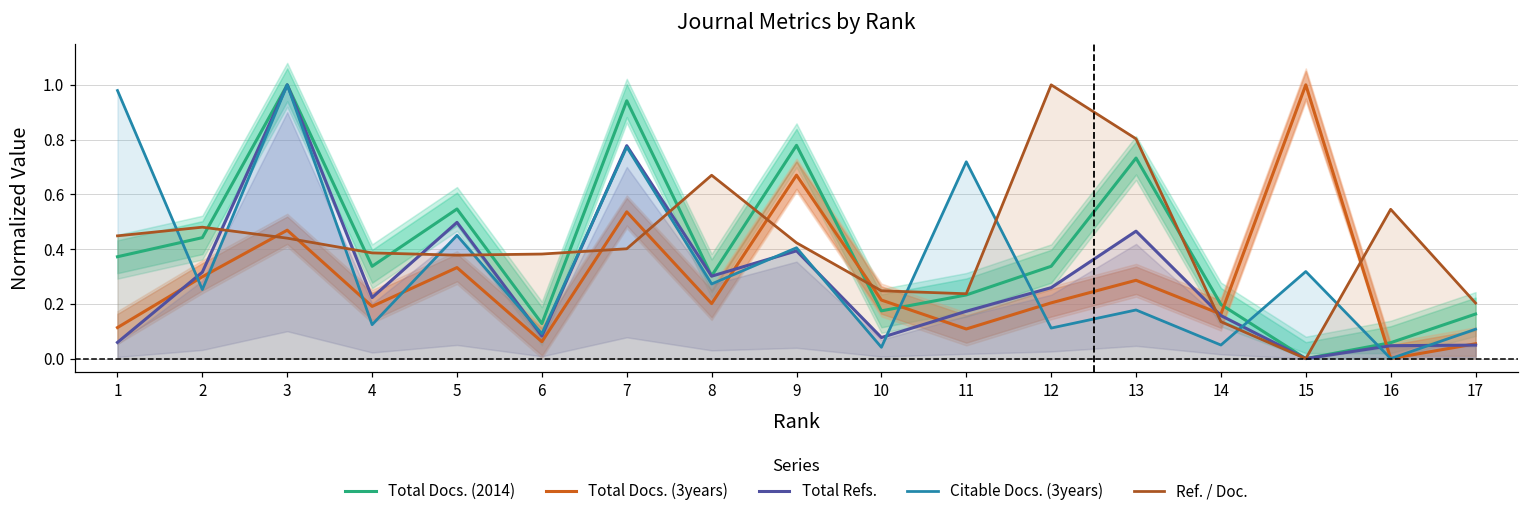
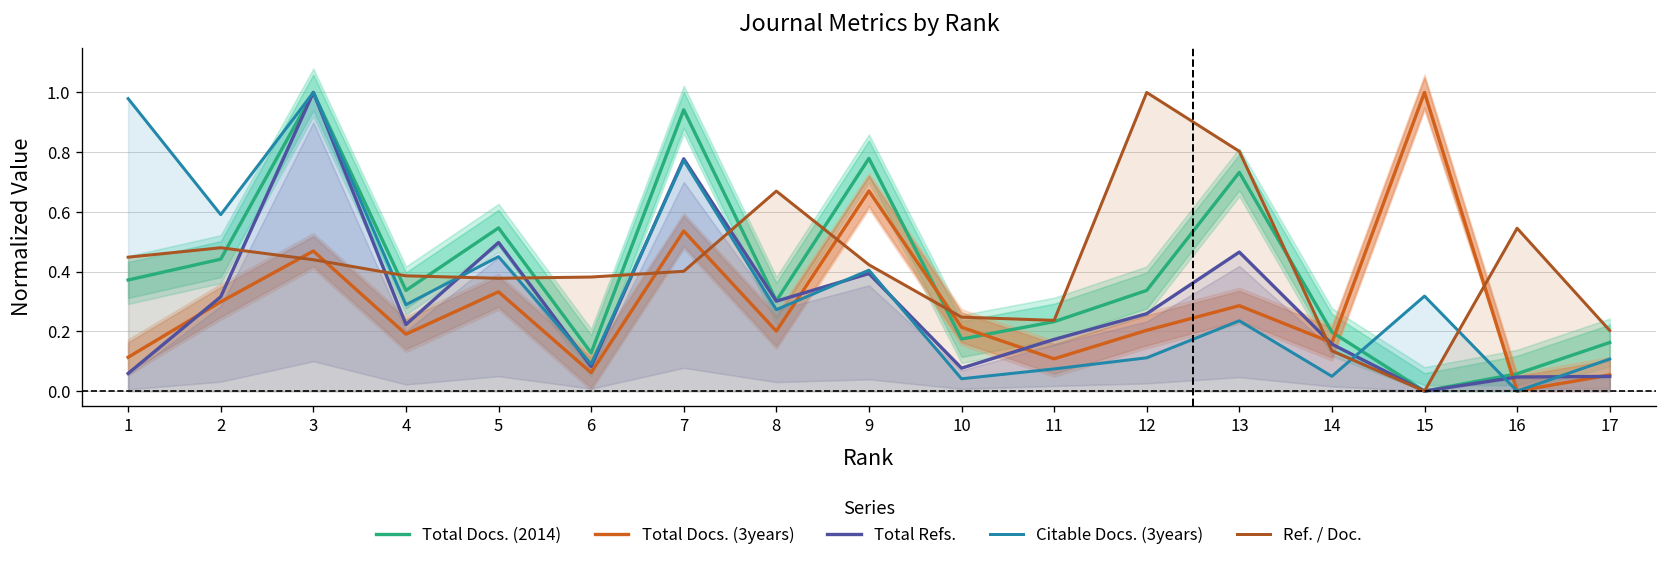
  {
    "Citable Docs. (3years)": {
      "1": 0.98,
-     "2": 0.25,
-     "4": 0.12,
+     "2": 0.59,
+     "4": 0.29,
      "9": 0.40,
      "10": 0.04,
-     "11": 0.72,
+     "11": 0.07,
      "12": 0.11,
-     "13": 0.18,
+     "13": 0.24,
      "14": 0.05,
      "15": 0.32
    }
  }
